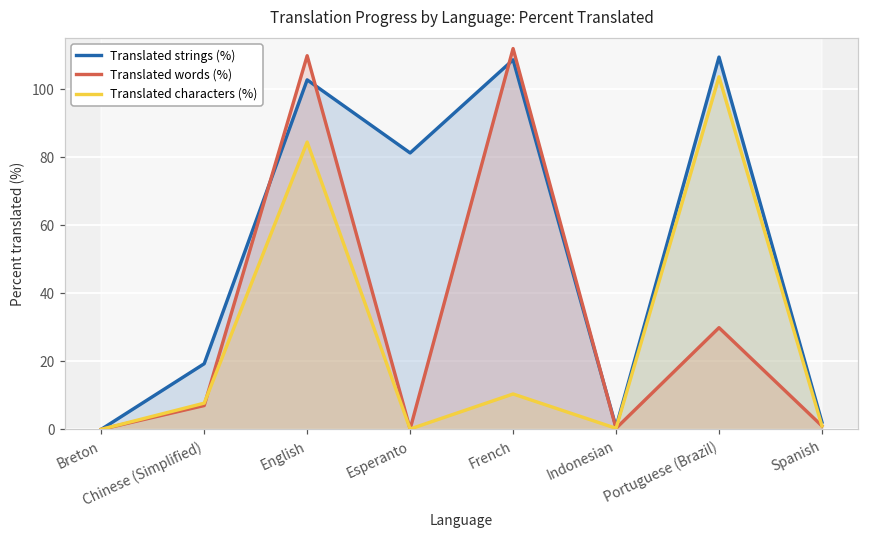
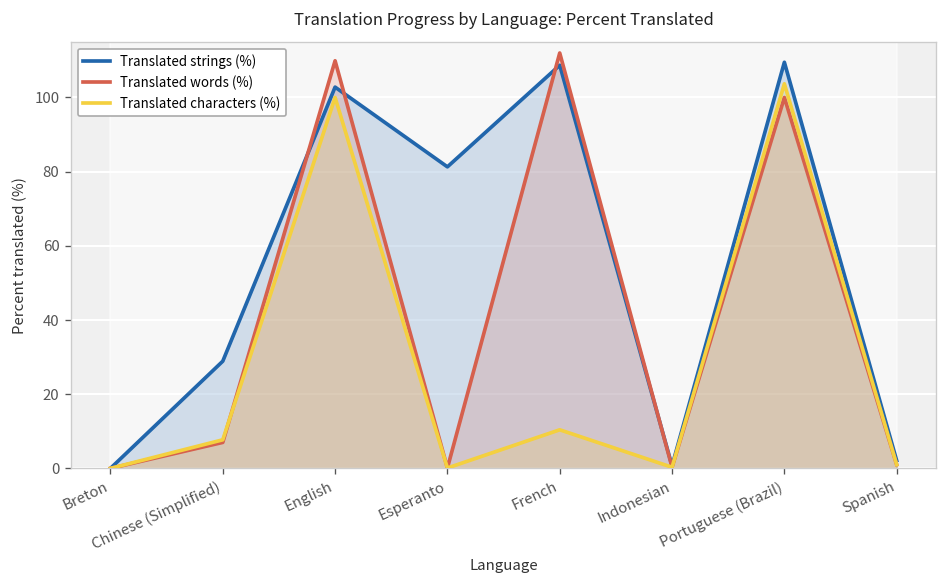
  {
    "Translated strings (%)": {
-     "Chinese (Simplified)": 19,
+     "Chinese (Simplified)": 29,
      "English": 103,
      "Esperanto": 81,
      "French": 109,
      "Portuguese (Brazil)": 110,
      "Spanish": 2
    },
    "Translated words (%)": {
      "English": 110,
      "French": 112,
-     "Portuguese (Brazil)": 30
+     "Portuguese (Brazil)": 100
    },
    "Translated characters (%)": {
-     "English": 85,
+     "English": 100,
      "French": 10,
      "Portuguese (Brazil)": 104
    }
  }
